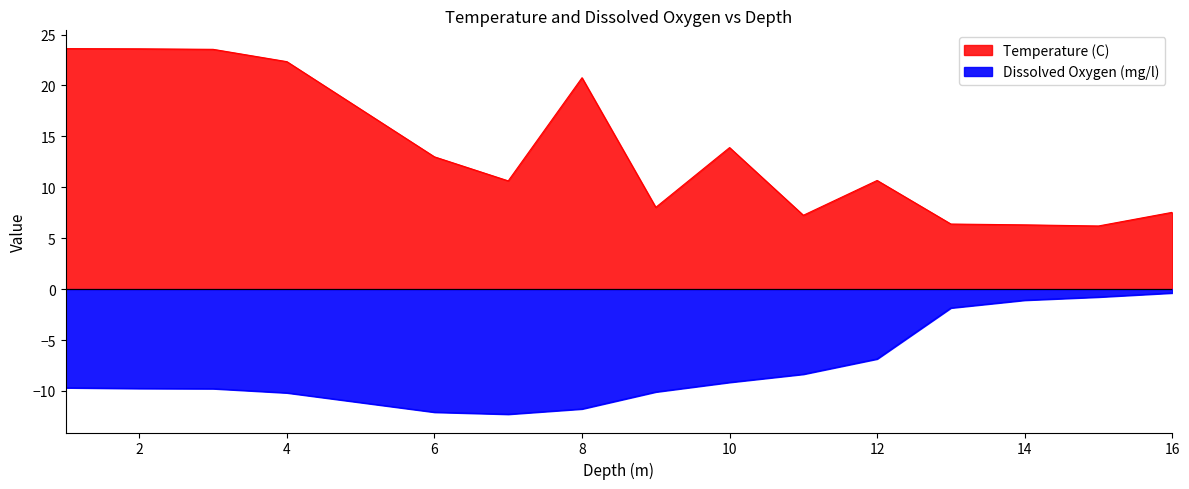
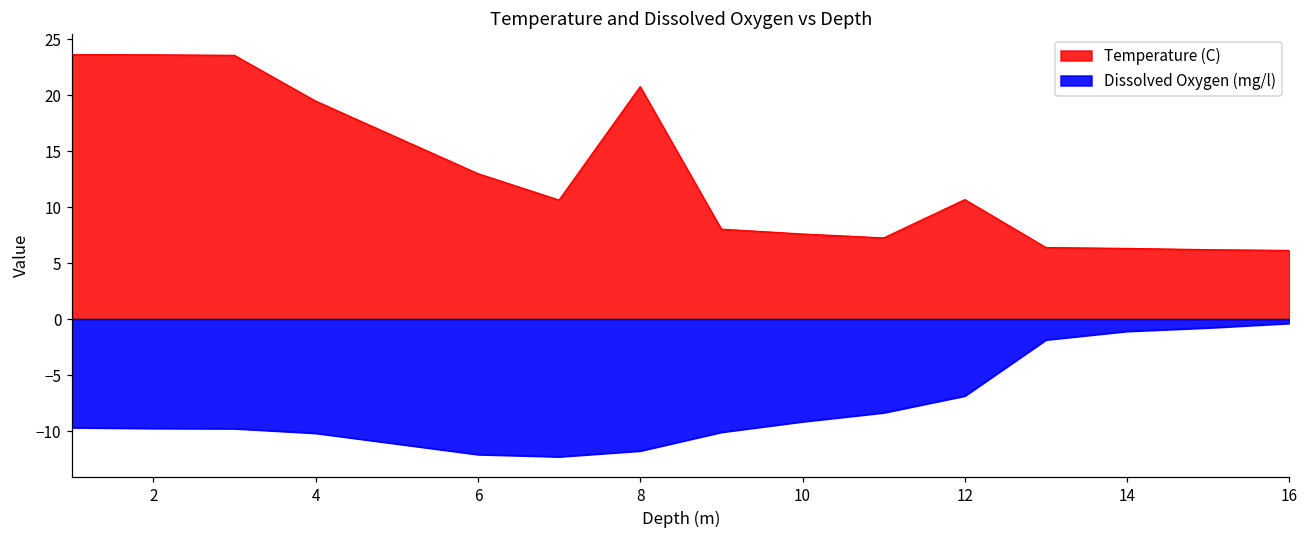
  {
    "Temperature (C)": {
      "2": 23.6,
-     "4": 22.3,
+     "4": 19.5,
      "6": 13.0,
      "8": 20.8,
-     "10": 13.9,
+     "10": 7.6,
      "12": 10.7,
      "14": 6.3,
-     "16": 7.5
+     "16": 6.1
    }
  }
